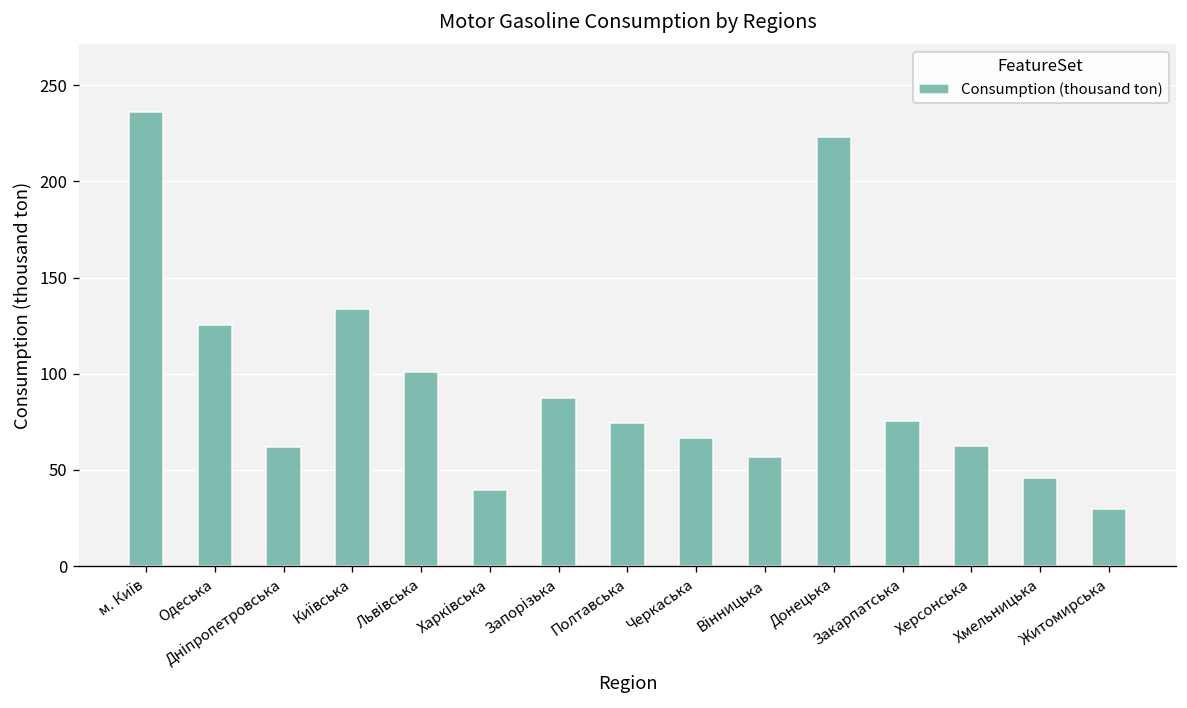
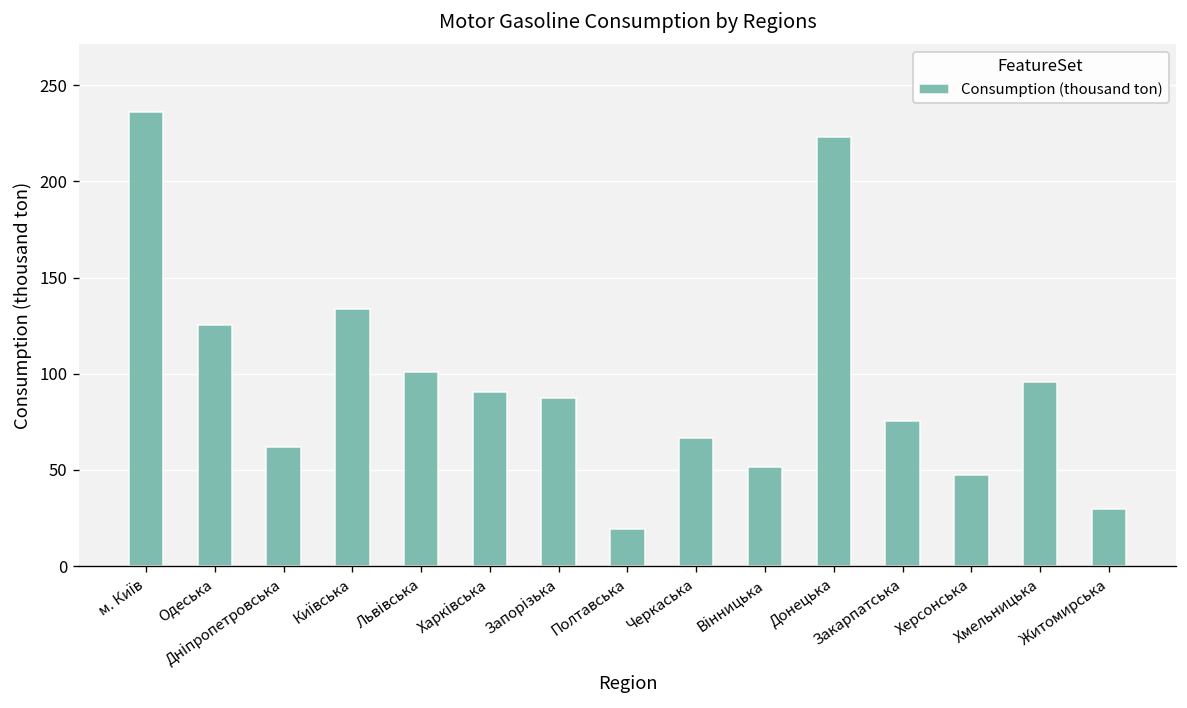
  {
    "м. Київ": 236,
    "Одеська": 125,
    "Дніпропетровська": 62,
    "Київська": 134,
    "Львівська": 101,
-   "Харківська": 40,
+   "Харківська": 91,
    "Запорізька": 87,
-   "Полтавська": 74,
+   "Полтавська": 19,
    "Черкаська": 67,
-   "Вінницька": 56,
+   "Вінницька": 51,
    "Донецька": 223,
    "Закарпатська": 76,
-   "Херсонська": 63,
-   "Хмельницька": 46,
+   "Херсонська": 47,
+   "Хмельницька": 95,
    "Житомирська": 29
  }
